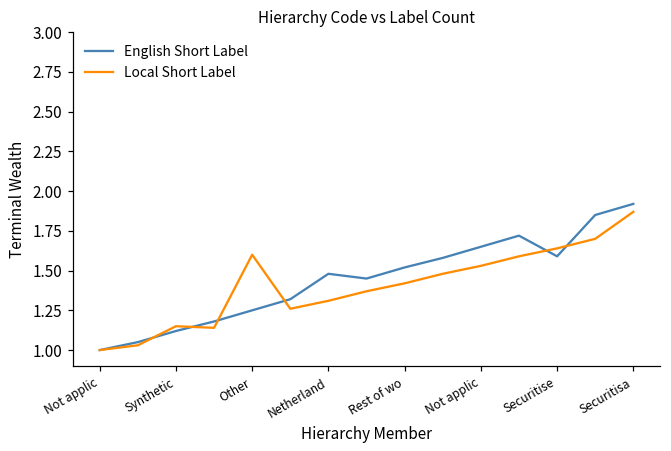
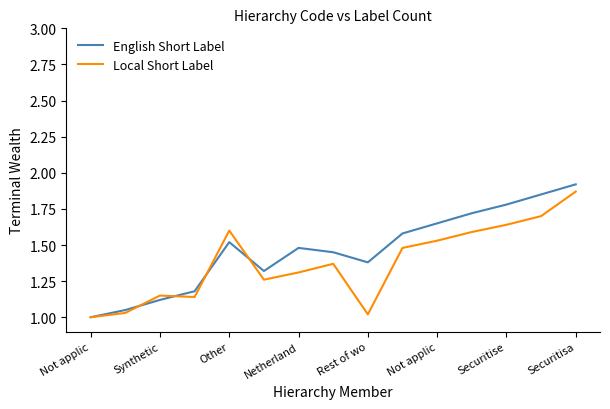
  {
    "English Short Label": {
      "Synthetic": 1.12,
-     "Other": 1.25,
+     "Other": 1.52,
      "Netherland": 1.48,
-     "Rest of wo": 1.52,
-     "Securitise": 1.59,
+     "Rest of wo": 1.38,
+     "Securitise": 1.78,
      "Securitisa": 1.92
    },
    "Local Short Label": {
      "Synthetic": 1.15,
      "Other": 1.60,
      "Netherland": 1.31,
-     "Rest of wo": 1.42,
+     "Rest of wo": 1.02,
      "Securitise": 1.64,
      "Securitisa": 1.87
    }
  }
